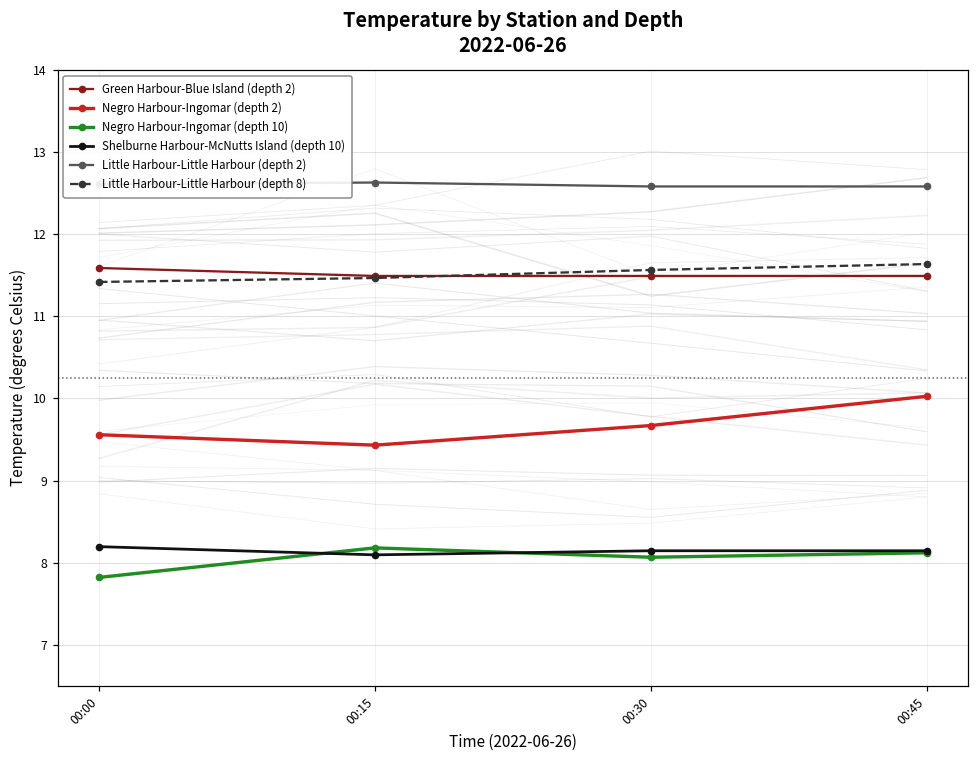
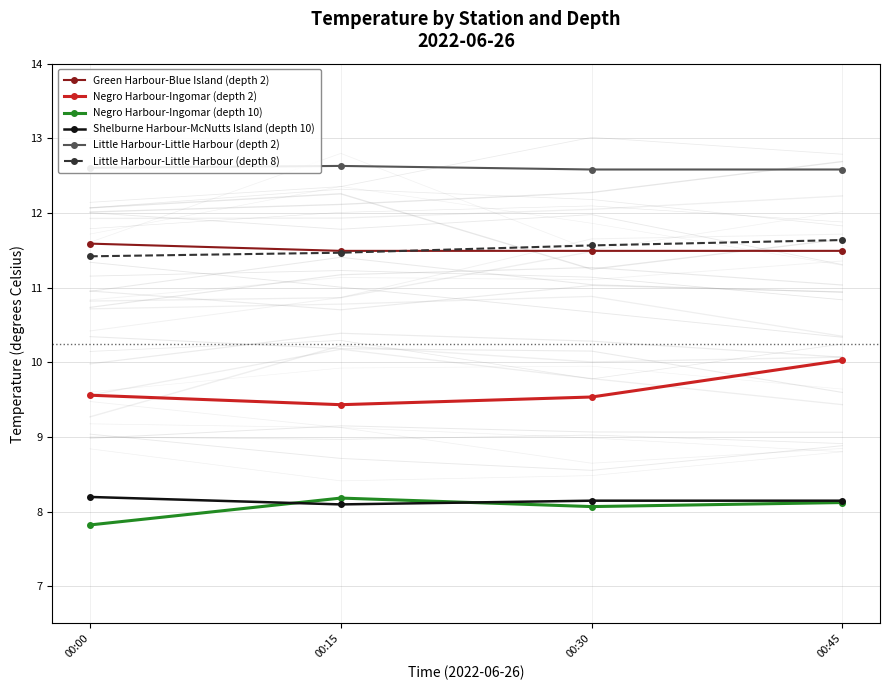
  {
    "Negro Harbour-Ingomar (depth 2)": {
      "00:15": 9.4,
-     "00:30": 9.7,
+     "00:30": 9.5,
      "00:45": 10.0
    },
    "Negro Harbour-Ingomar (depth 10)": {
      "00:00": 7.8,
      "00:15": 8.2,
      "00:30": 8.1
    }
  }
